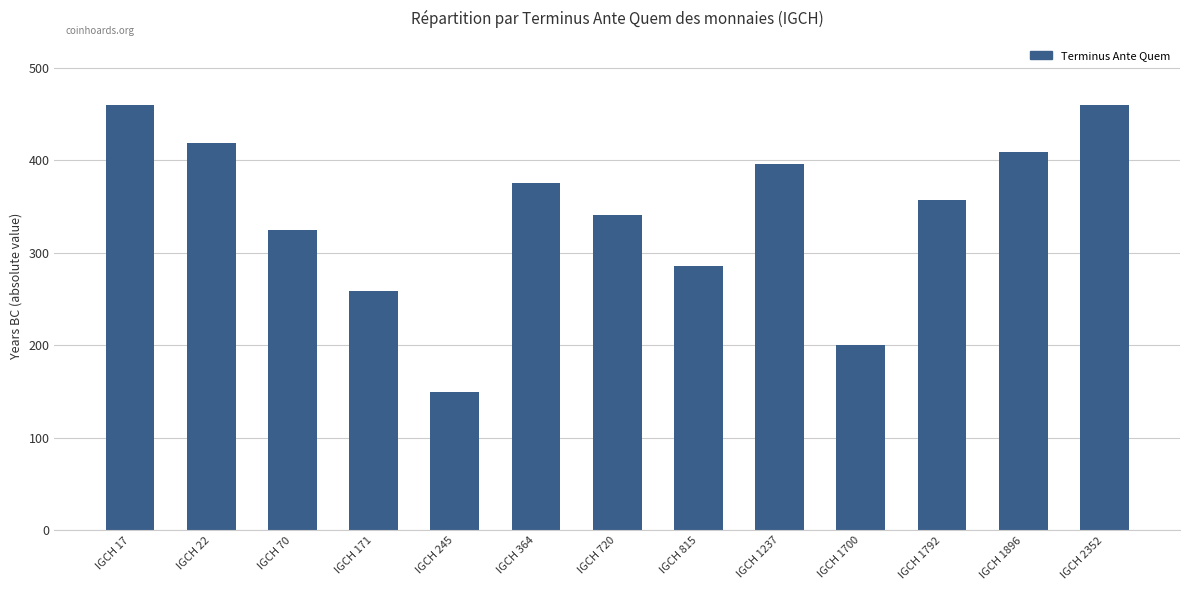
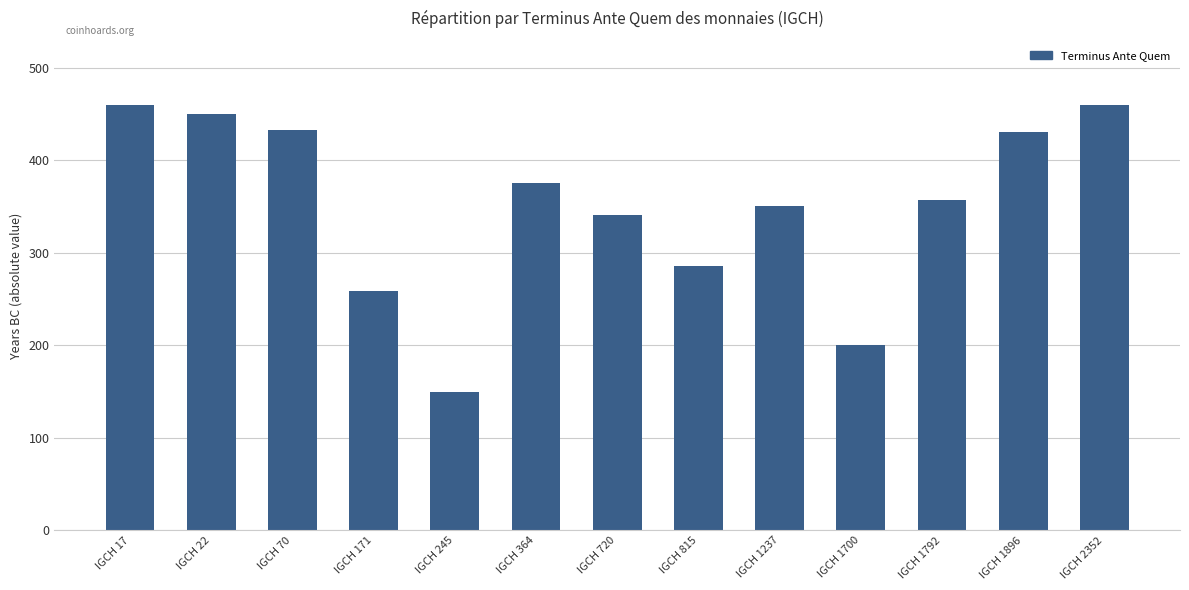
  {
    "IGCH 17": 460,
-   "IGCH 22": 420,
-   "IGCH 70": 330,
+   "IGCH 22": 450,
+   "IGCH 70": 430,
    "IGCH 171": 260,
    "IGCH 245": 150,
    "IGCH 364": 380,
    "IGCH 720": 340,
    "IGCH 815": 290,
-   "IGCH 1237": 400,
+   "IGCH 1237": 350,
    "IGCH 1700": 200,
    "IGCH 1792": 360,
-   "IGCH 1896": 410,
+   "IGCH 1896": 430,
    "IGCH 2352": 460
  }
